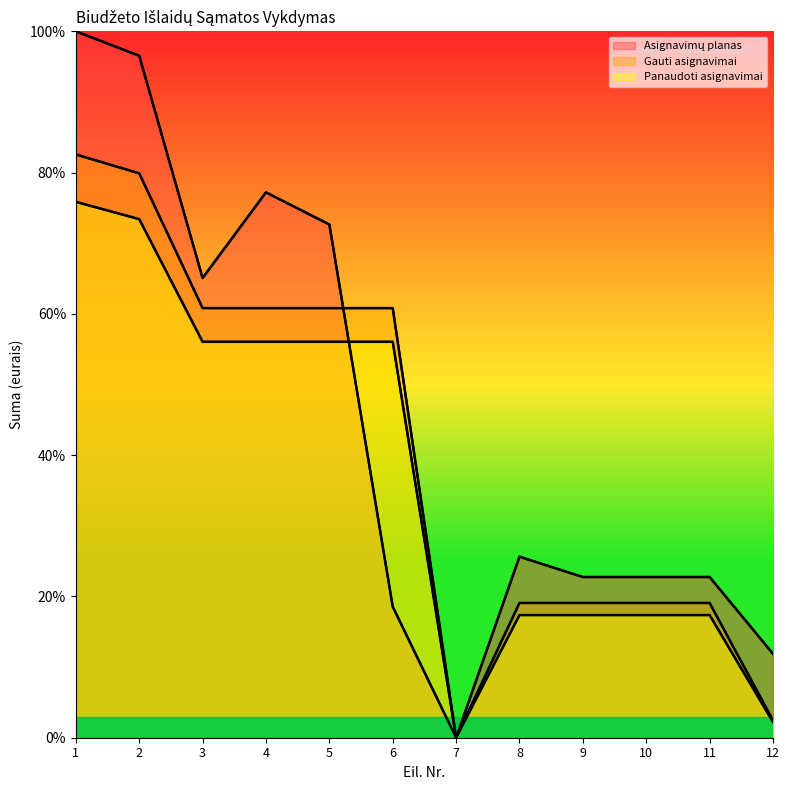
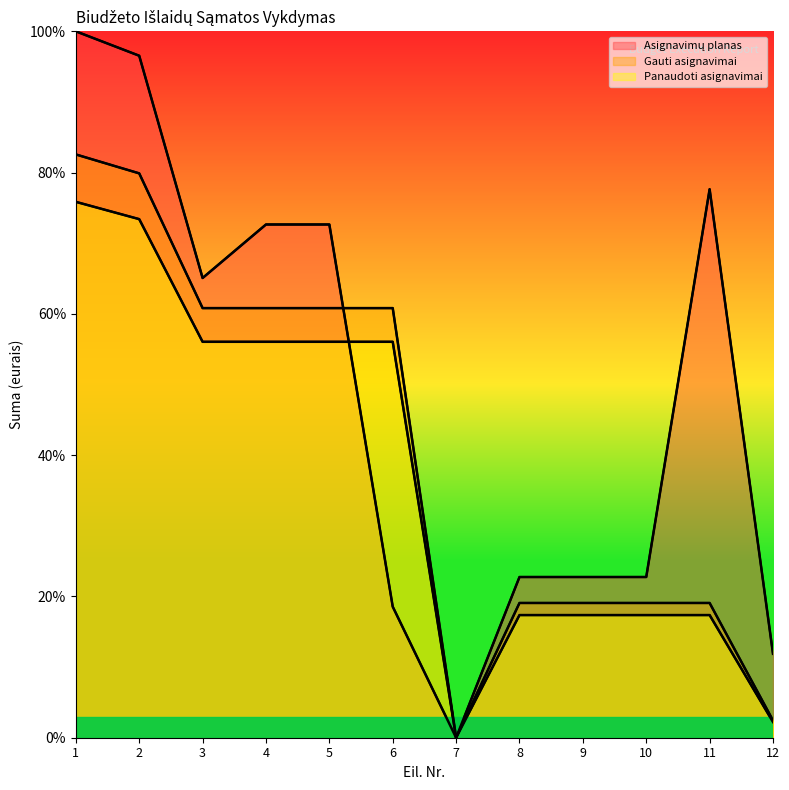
  {
    "Asignavimų planas": {
      "1": "100%",
      "2": "97%",
      "3": "65%",
-     "4": "77%",
+     "4": "73%",
      "5": "73%",
      "6": "19%",
-     "8": "26%",
+     "8": "23%",
      "9": "23%",
      "10": "23%",
-     "11": "23%",
+     "11": "78%",
      "12": "12%"
    }
  }
